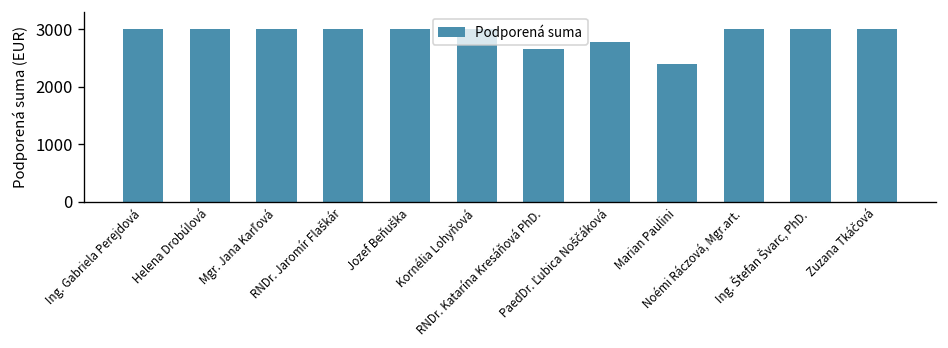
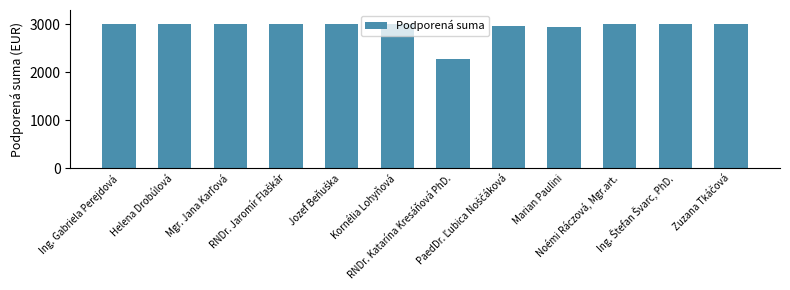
  {
    "Ing. Gabriela Perejdová": 3000,
    "Helena Drobúlová": 3000,
    "Mgr. Jana Karľová": 3000,
    "RNDr. Jaromír Flaškár": 3000,
    "Jozef Beňuška": 3000,
-   "RNDr. Katarína Kresáňová PhD.": 2700,
-   "PaedDr. Ľubica Noščáková": 2800,
-   "Marian Paulini": 2400,
+   "RNDr. Katarína Kresáňová PhD.": 2300,
+   "PaedDr. Ľubica Noščáková": 3000,
+   "Marian Paulini": 3000,
    "Noémi Ráczová, Mgr.art.": 3000,
    "Ing. Štefan Švarc, PhD.": 3000,
    "Zuzana Tkáčová": 3000
  }
